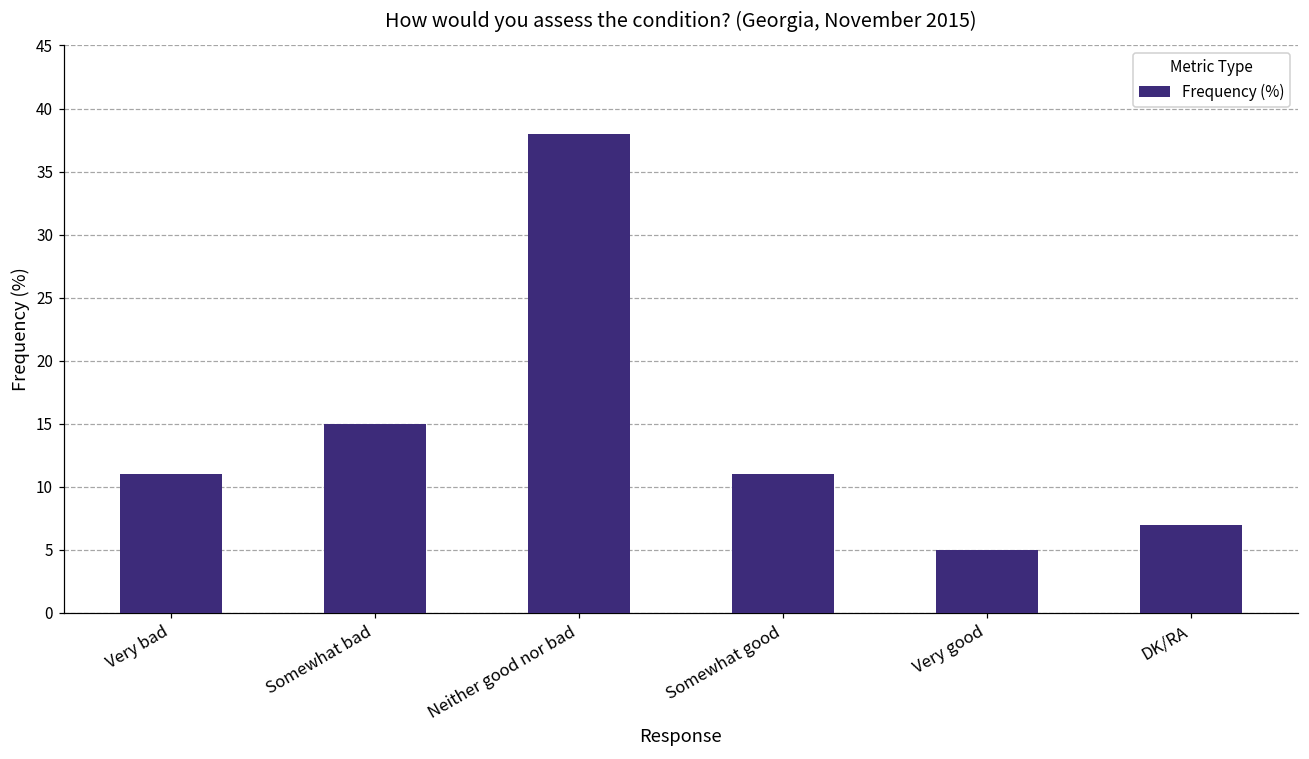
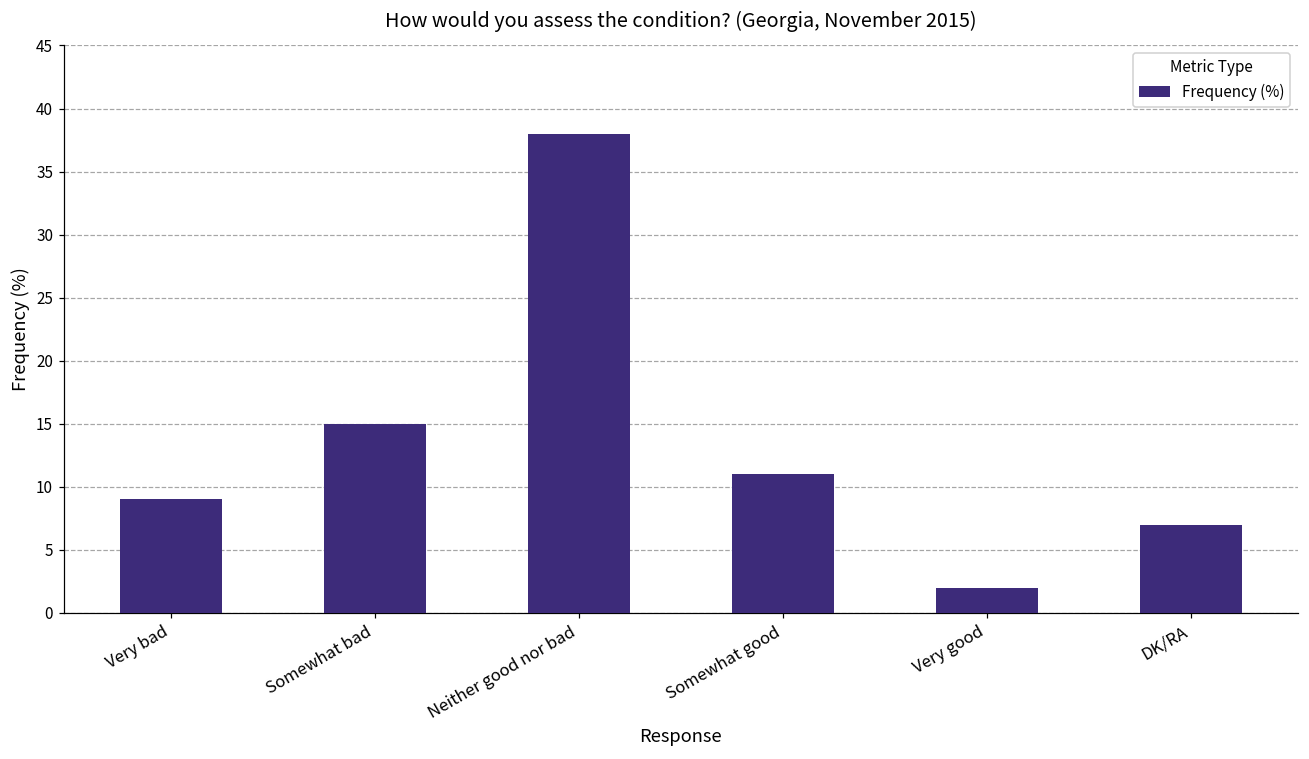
  {
-   "Very bad": 11,
+   "Very bad": 9,
    "Somewhat bad": 15,
    "Neither good nor bad": 38,
    "Somewhat good": 11,
-   "Very good": 5,
+   "Very good": 2,
    "DK/RA": 7
  }
